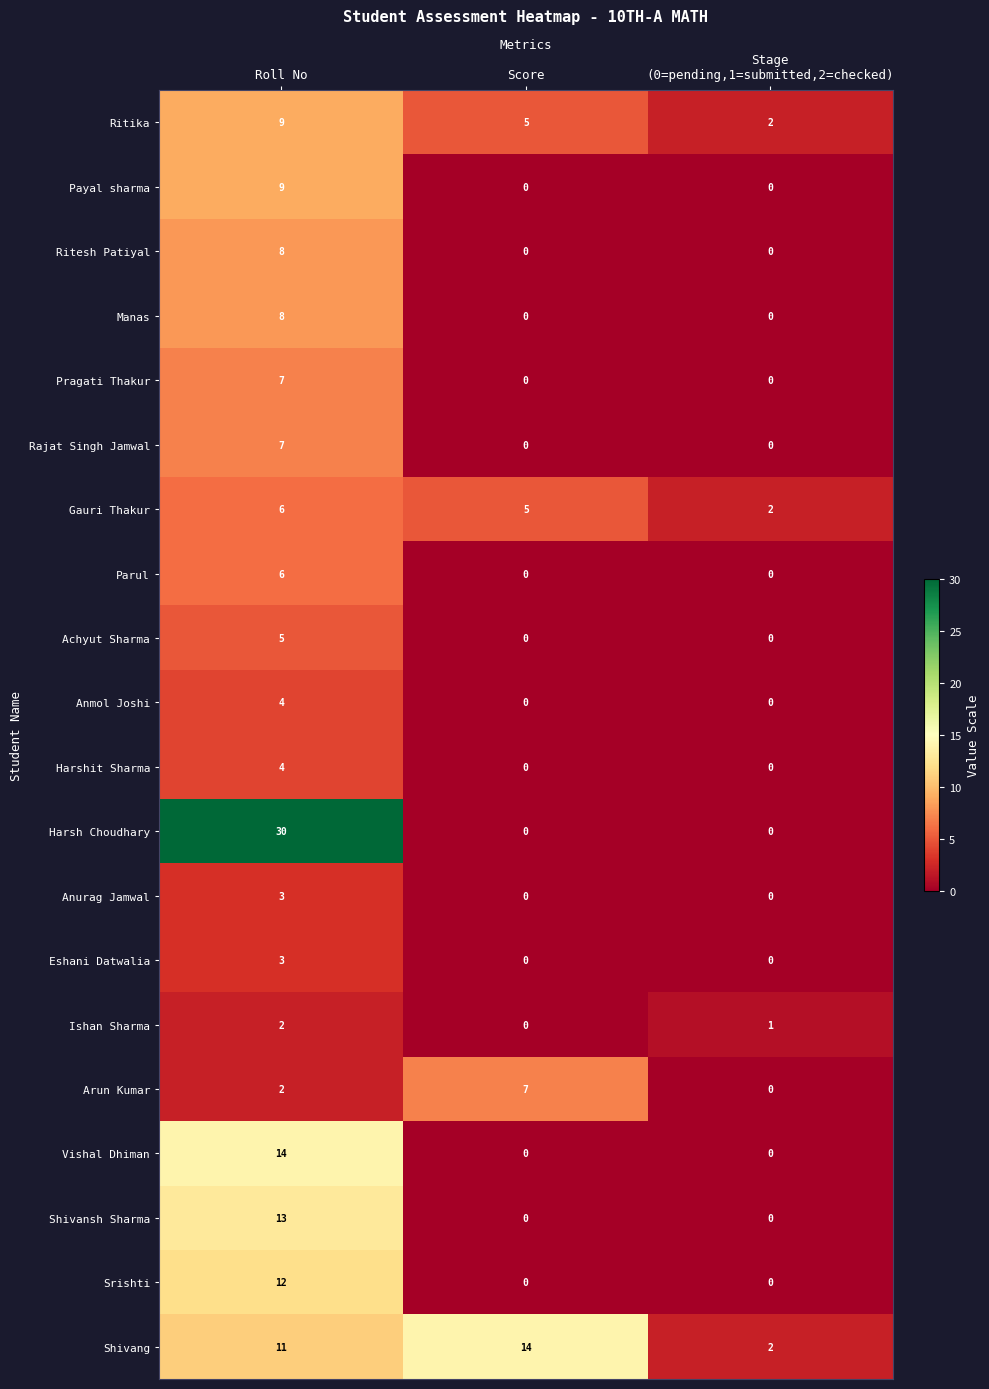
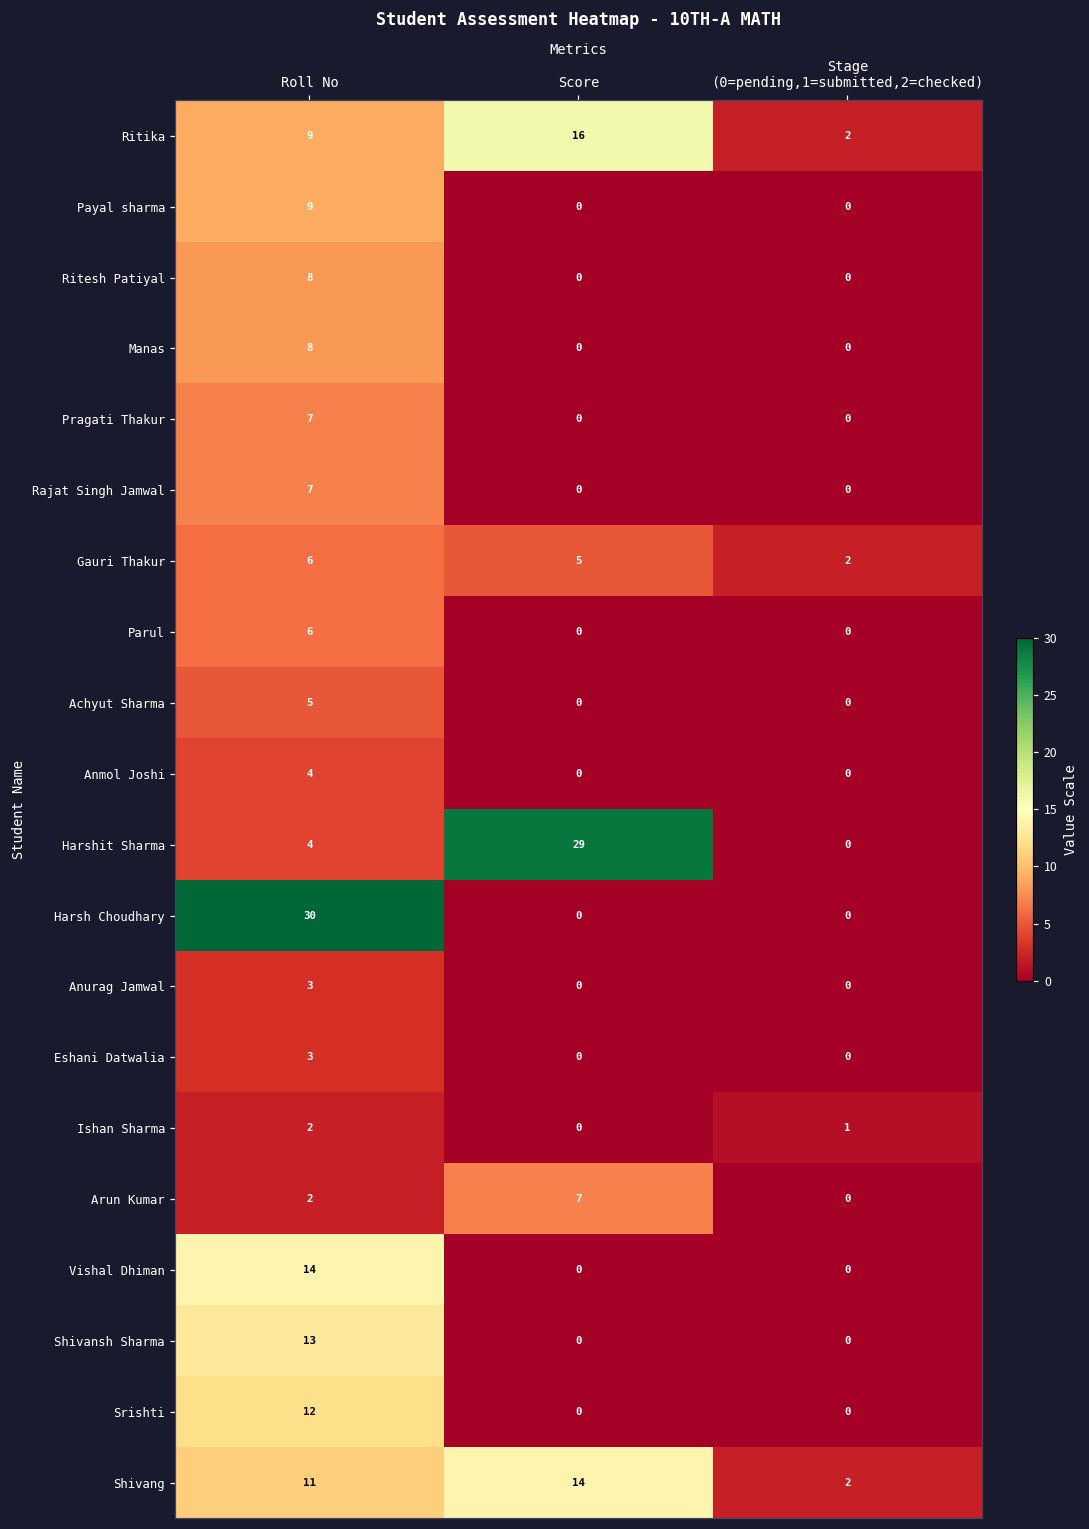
  {
    "Ritika": {
      "Roll No": 9,
-     "Score": 5,
+     "Score": 16,
      "Stage (0=pending,1=submitted,2=checked)": 2
    },
    "Payal sharma": {
      "Roll No": 9,
      "Score": 0,
      "Stage (0=pending,1=submitted,2=checked)": 0
    },
    "Ritesh Patiyal": {
      "Roll No": 8,
      "Score": 0,
      "Stage (0=pending,1=submitted,2=checked)": 0
    },
    "Manas": {
      "Roll No": 8,
      "Score": 0,
      "Stage (0=pending,1=submitted,2=checked)": 0
    },
    "Pragati Thakur": {
      "Roll No": 7,
      "Score": 0,
      "Stage (0=pending,1=submitted,2=checked)": 0
    },
    "Rajat Singh Jamwal": {
      "Roll No": 7,
      "Score": 0,
      "Stage (0=pending,1=submitted,2=checked)": 0
    },
    "Gauri Thakur": {
      "Roll No": 6,
      "Score": 5,
      "Stage (0=pending,1=submitted,2=checked)": 2
    },
    "Parul": {
      "Roll No": 6,
      "Score": 0,
      "Stage (0=pending,1=submitted,2=checked)": 0
    },
    "Achyut Sharma": {
      "Roll No": 5,
      "Score": 0,
      "Stage (0=pending,1=submitted,2=checked)": 0
    },
    "Anmol Joshi": {
      "Roll No": 4,
      "Score": 0,
      "Stage (0=pending,1=submitted,2=checked)": 0
    },
    "Harshit Sharma": {
      "Roll No": 4,
-     "Score": 0,
+     "Score": 29,
      "Stage (0=pending,1=submitted,2=checked)": 0
    },
    "Harsh Choudhary": {
      "Roll No": 30,
      "Score": 0,
      "Stage (0=pending,1=submitted,2=checked)": 0
    },
    "Anurag Jamwal": {
      "Roll No": 3,
      "Score": 0,
      "Stage (0=pending,1=submitted,2=checked)": 0
    },
    "Eshani Datwalia": {
      "Roll No": 3,
      "Score": 0,
      "Stage (0=pending,1=submitted,2=checked)": 0
    },
    "Ishan Sharma": {
      "Roll No": 2,
      "Score": 0,
      "Stage (0=pending,1=submitted,2=checked)": 1
    },
    "Arun Kumar": {
      "Roll No": 2,
      "Score": 7,
      "Stage (0=pending,1=submitted,2=checked)": 0
    },
    "Vishal Dhiman": {
      "Roll No": 14,
      "Score": 0,
      "Stage (0=pending,1=submitted,2=checked)": 0
    },
    "Shivansh Sharma": {
      "Roll No": 13,
      "Score": 0,
      "Stage (0=pending,1=submitted,2=checked)": 0
    },
    "Srishti": {
      "Roll No": 12,
      "Score": 0,
      "Stage (0=pending,1=submitted,2=checked)": 0
    },
    "Shivang": {
      "Roll No": 11,
      "Score": 14,
      "Stage (0=pending,1=submitted,2=checked)": 2
    }
  }
